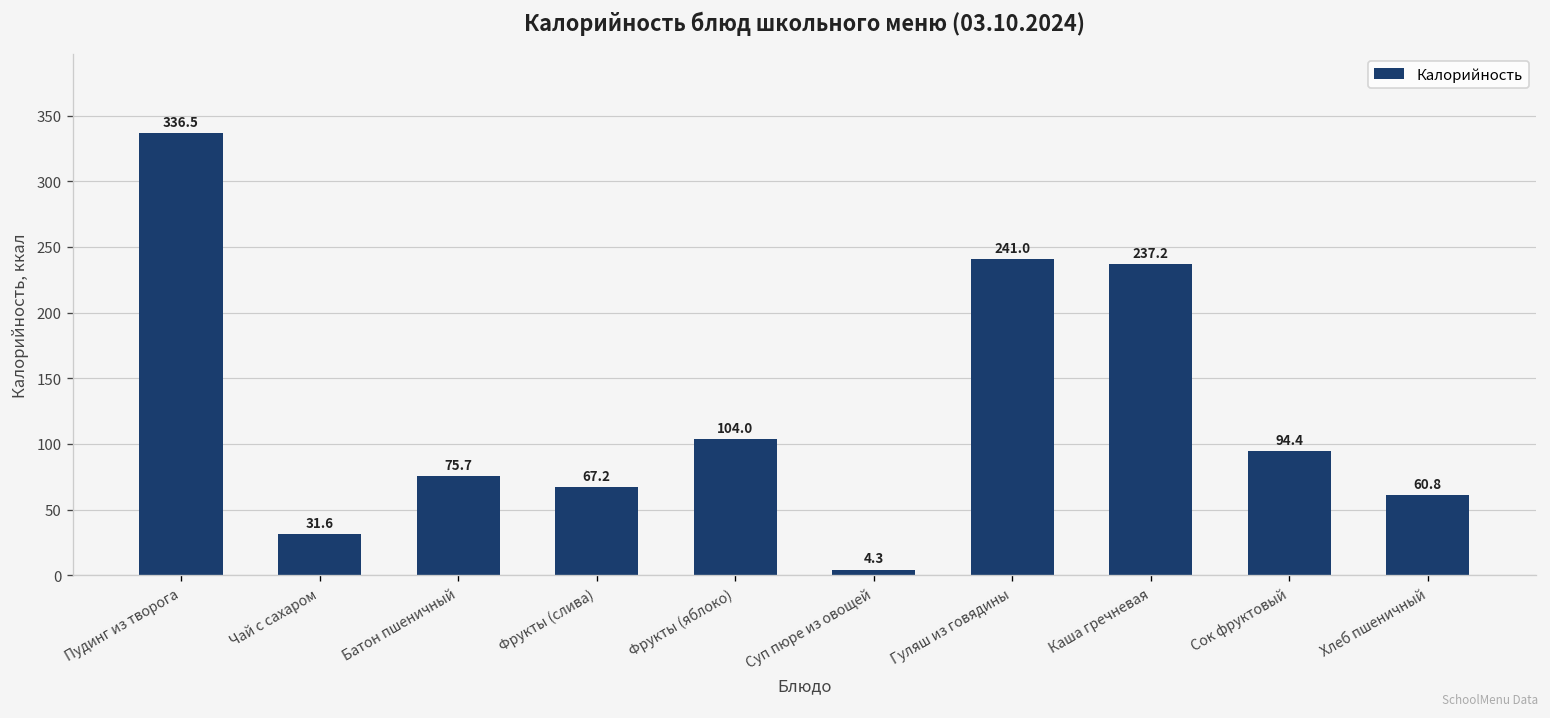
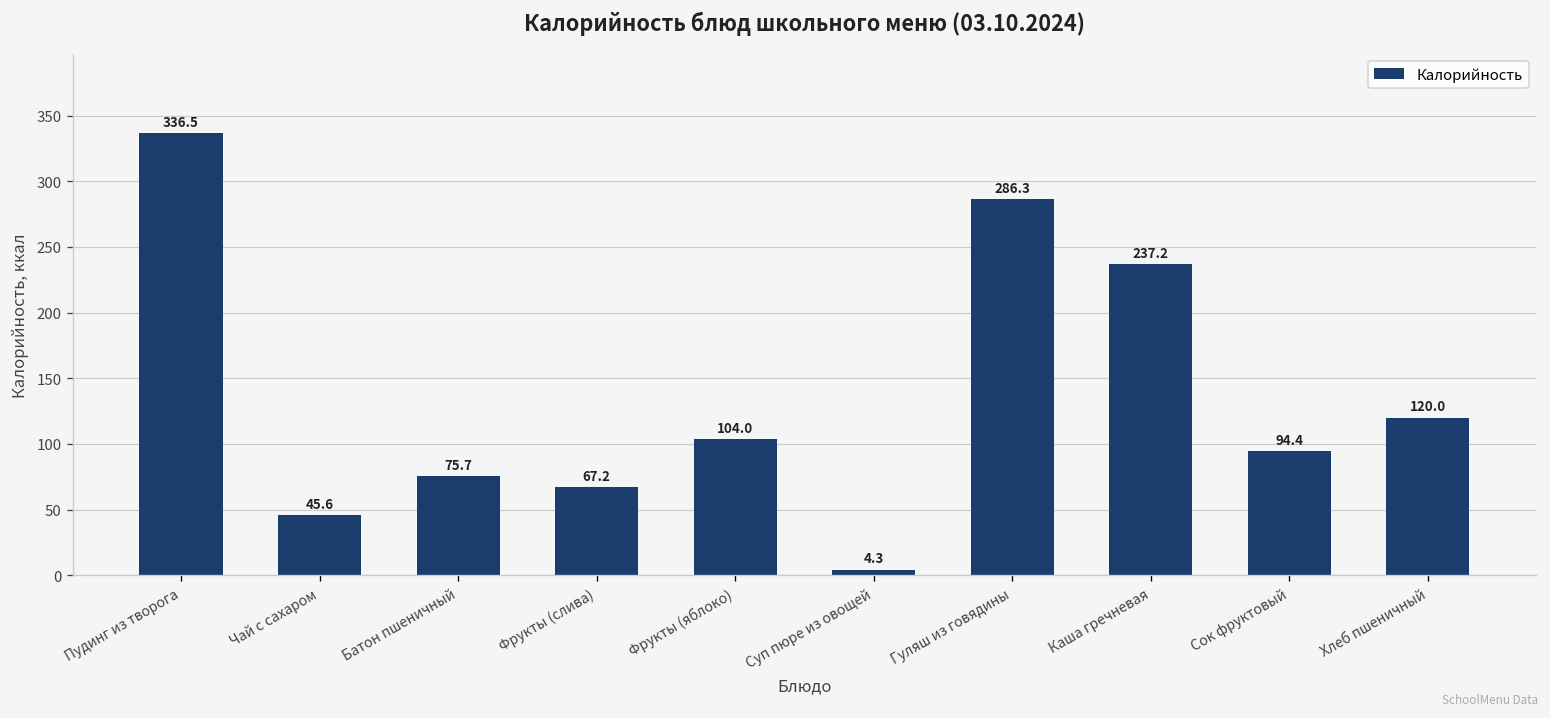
  {
    "Пудинг из творога": 336.5,
-   "Чай с сахаром": 31.6,
+   "Чай с сахаром": 45.6,
    "Батон пшеничный": 75.7,
    "Фрукты (слива)": 67.2,
    "Фрукты (яблоко)": 104.0,
    "Суп пюре из овощей": 4.3,
-   "Гуляш из говядины": 241.0,
+   "Гуляш из говядины": 286.3,
    "Каша гречневая": 237.2,
    "Сок фруктовый": 94.4,
-   "Хлеб пшеничный": 60.8
+   "Хлеб пшеничный": 120.0
  }
